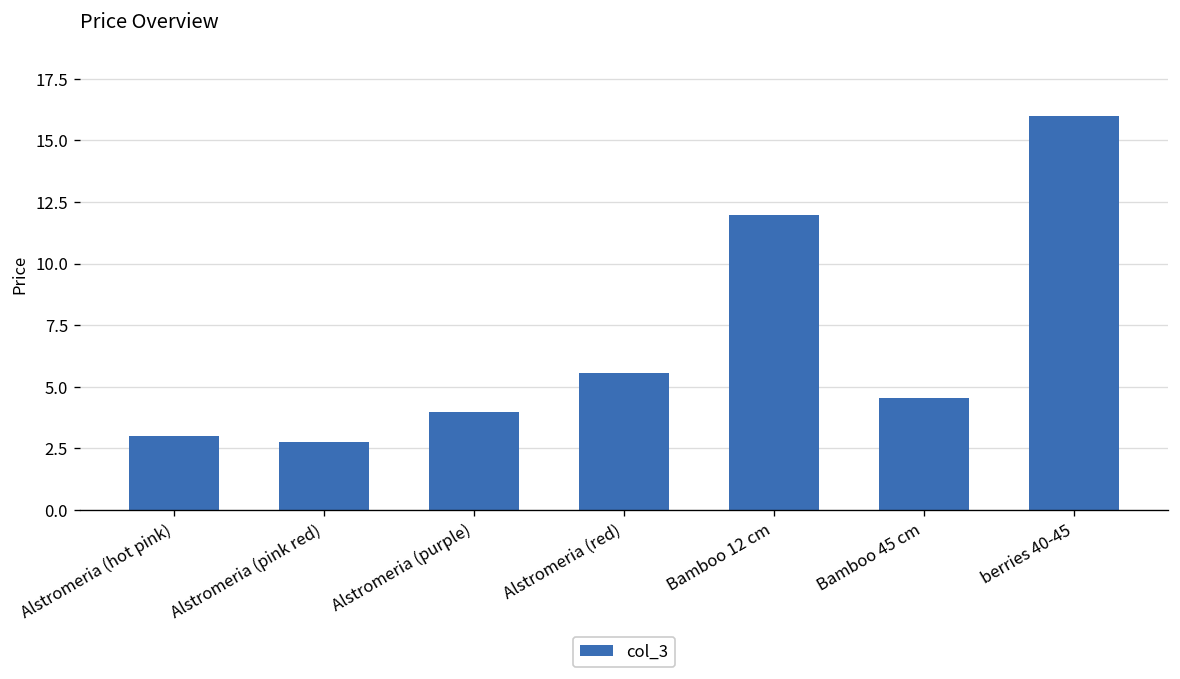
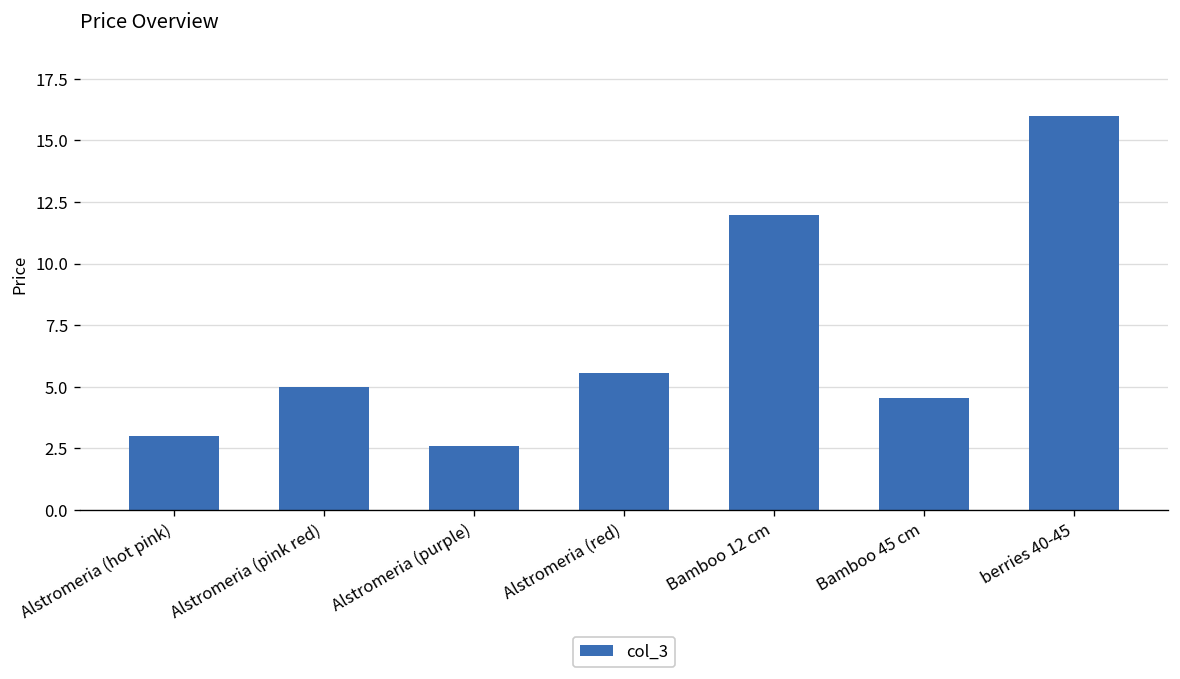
  {
    "Alstromeria (hot pink)": 3.0,
-   "Alstromeria (pink red)": 2.8,
-   "Alstromeria (purple)": 4.0,
+   "Alstromeria (pink red)": 5.0,
+   "Alstromeria (purple)": 2.6,
    "Alstromeria (red)": 5.6,
    "Bamboo 12 cm": 12.0,
    "Bamboo 45 cm": 4.5,
    "berries 40-45": 16.0
  }
